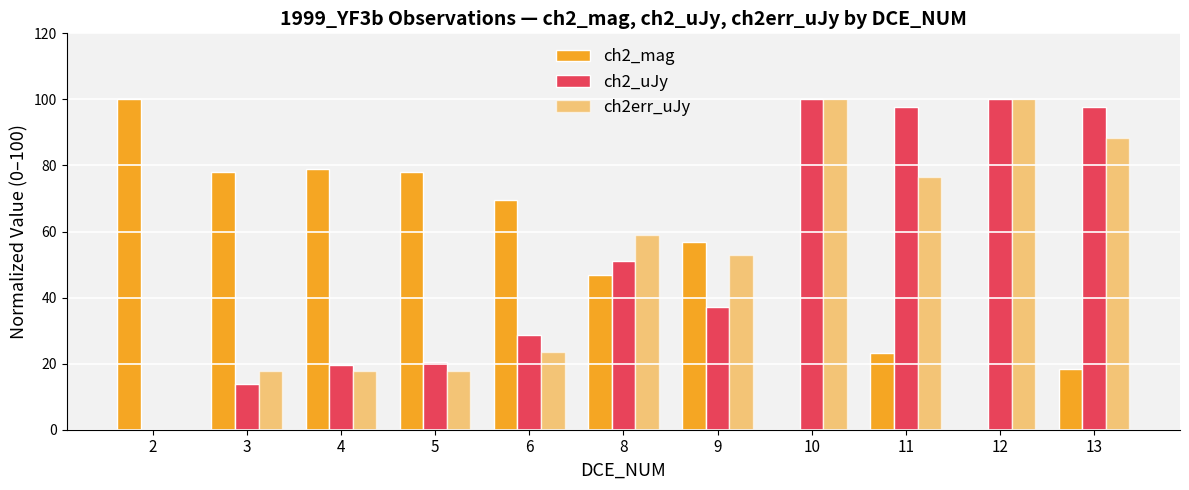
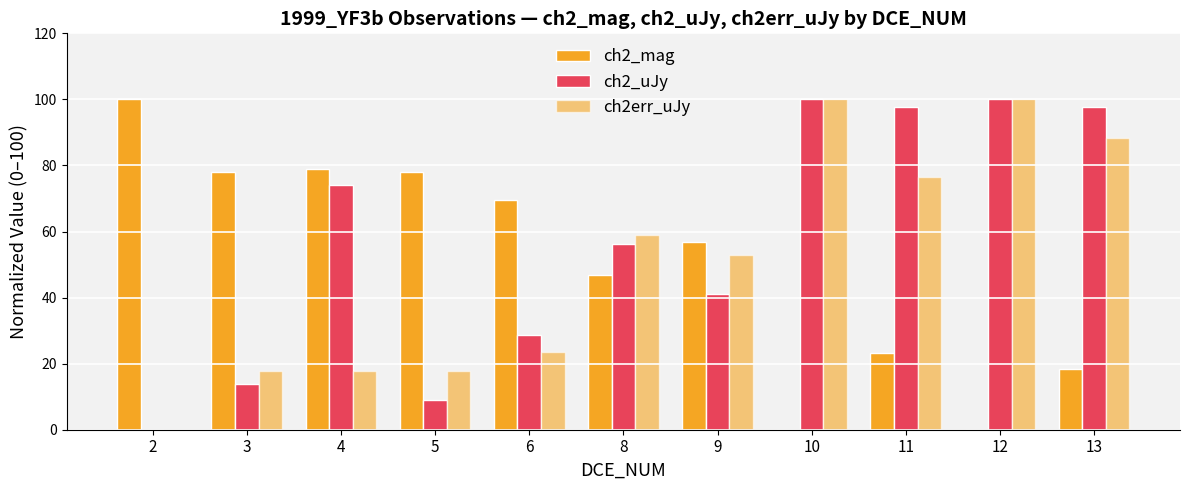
  {
    "ch2_uJy": {
      "2": 0,
      "3": 14,
-     "4": 20,
-     "5": 21,
+     "4": 74,
+     "5": 9,
      "6": 29,
-     "8": 51,
-     "9": 37,
+     "8": 56,
+     "9": 41,
      "10": 100,
      "11": 98,
      "12": 100,
      "13": 98
    }
  }
